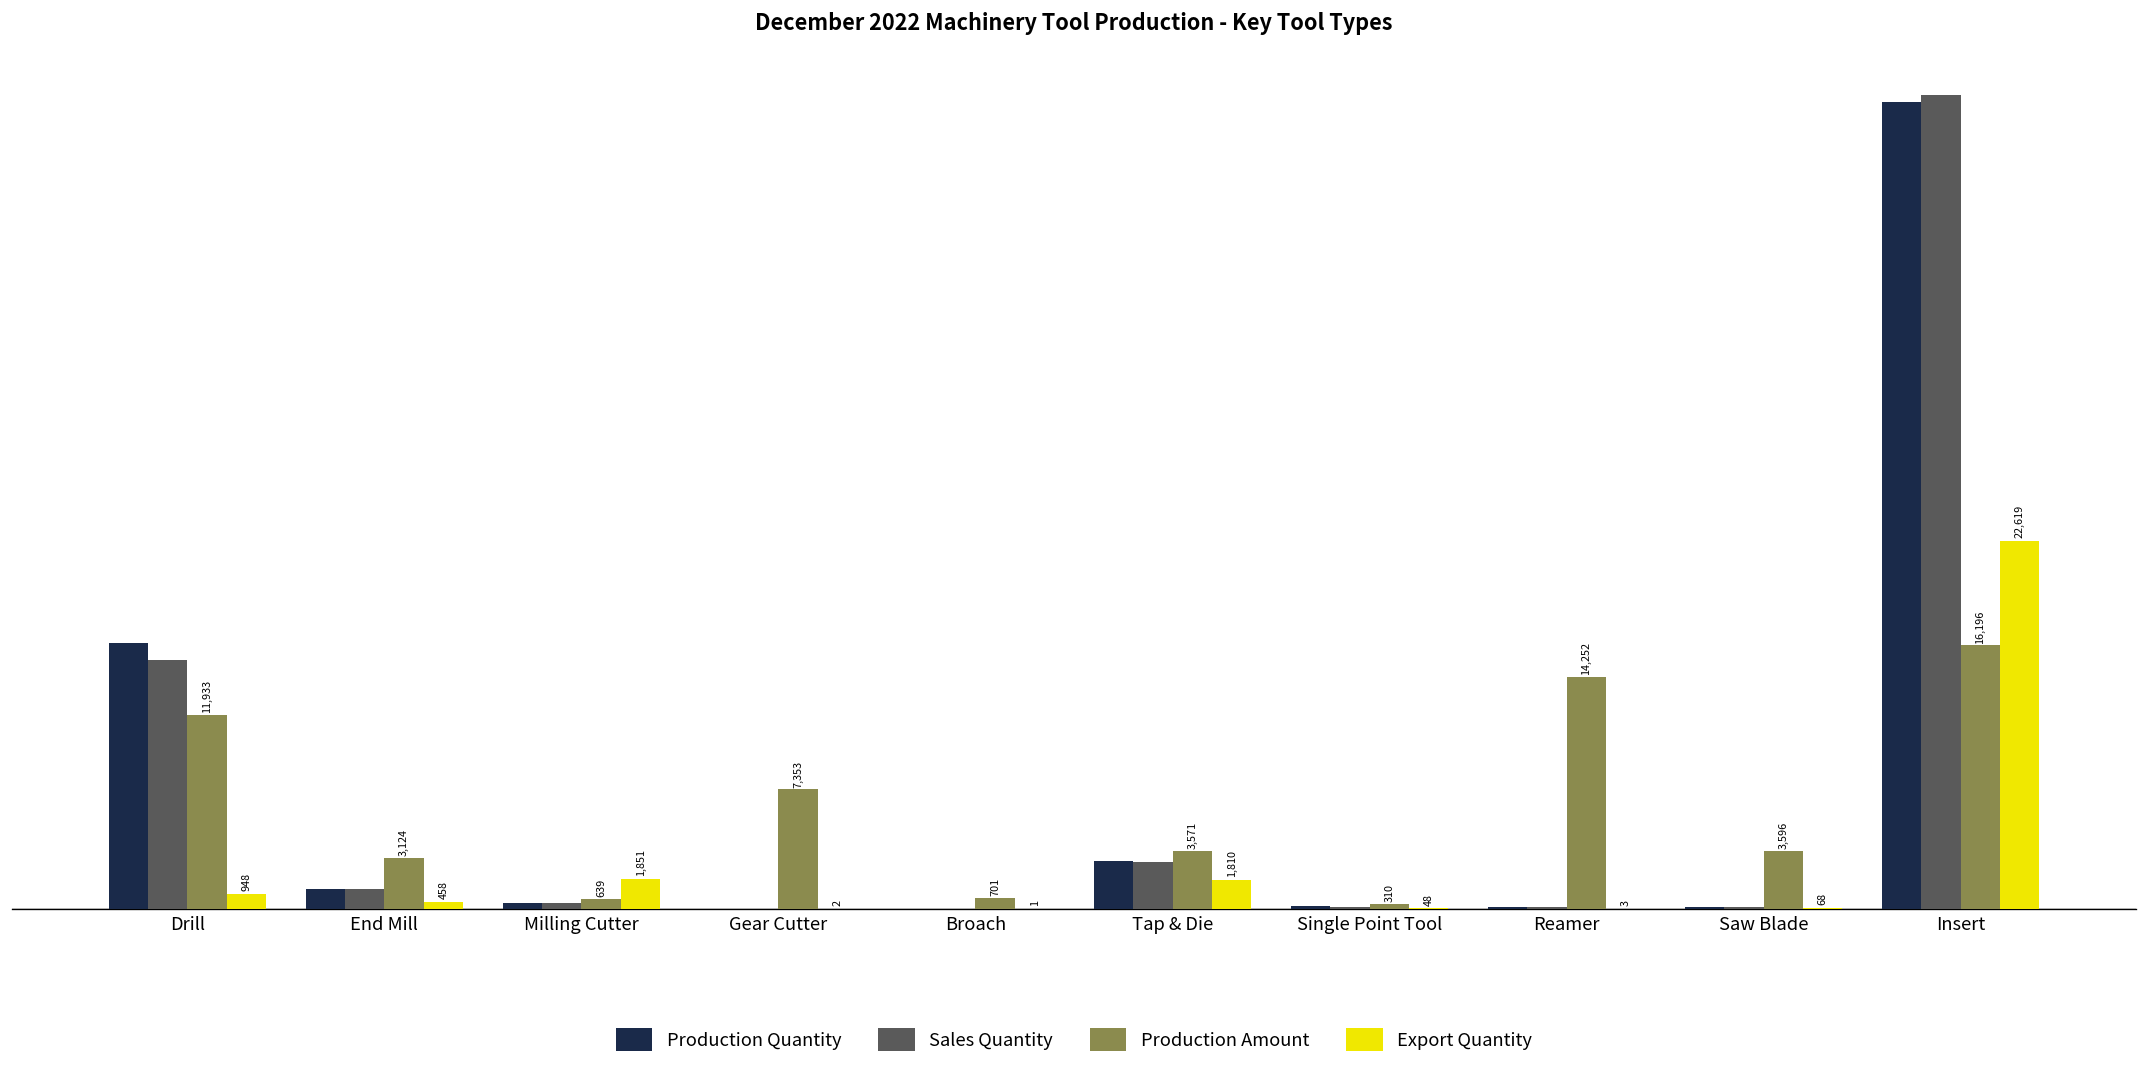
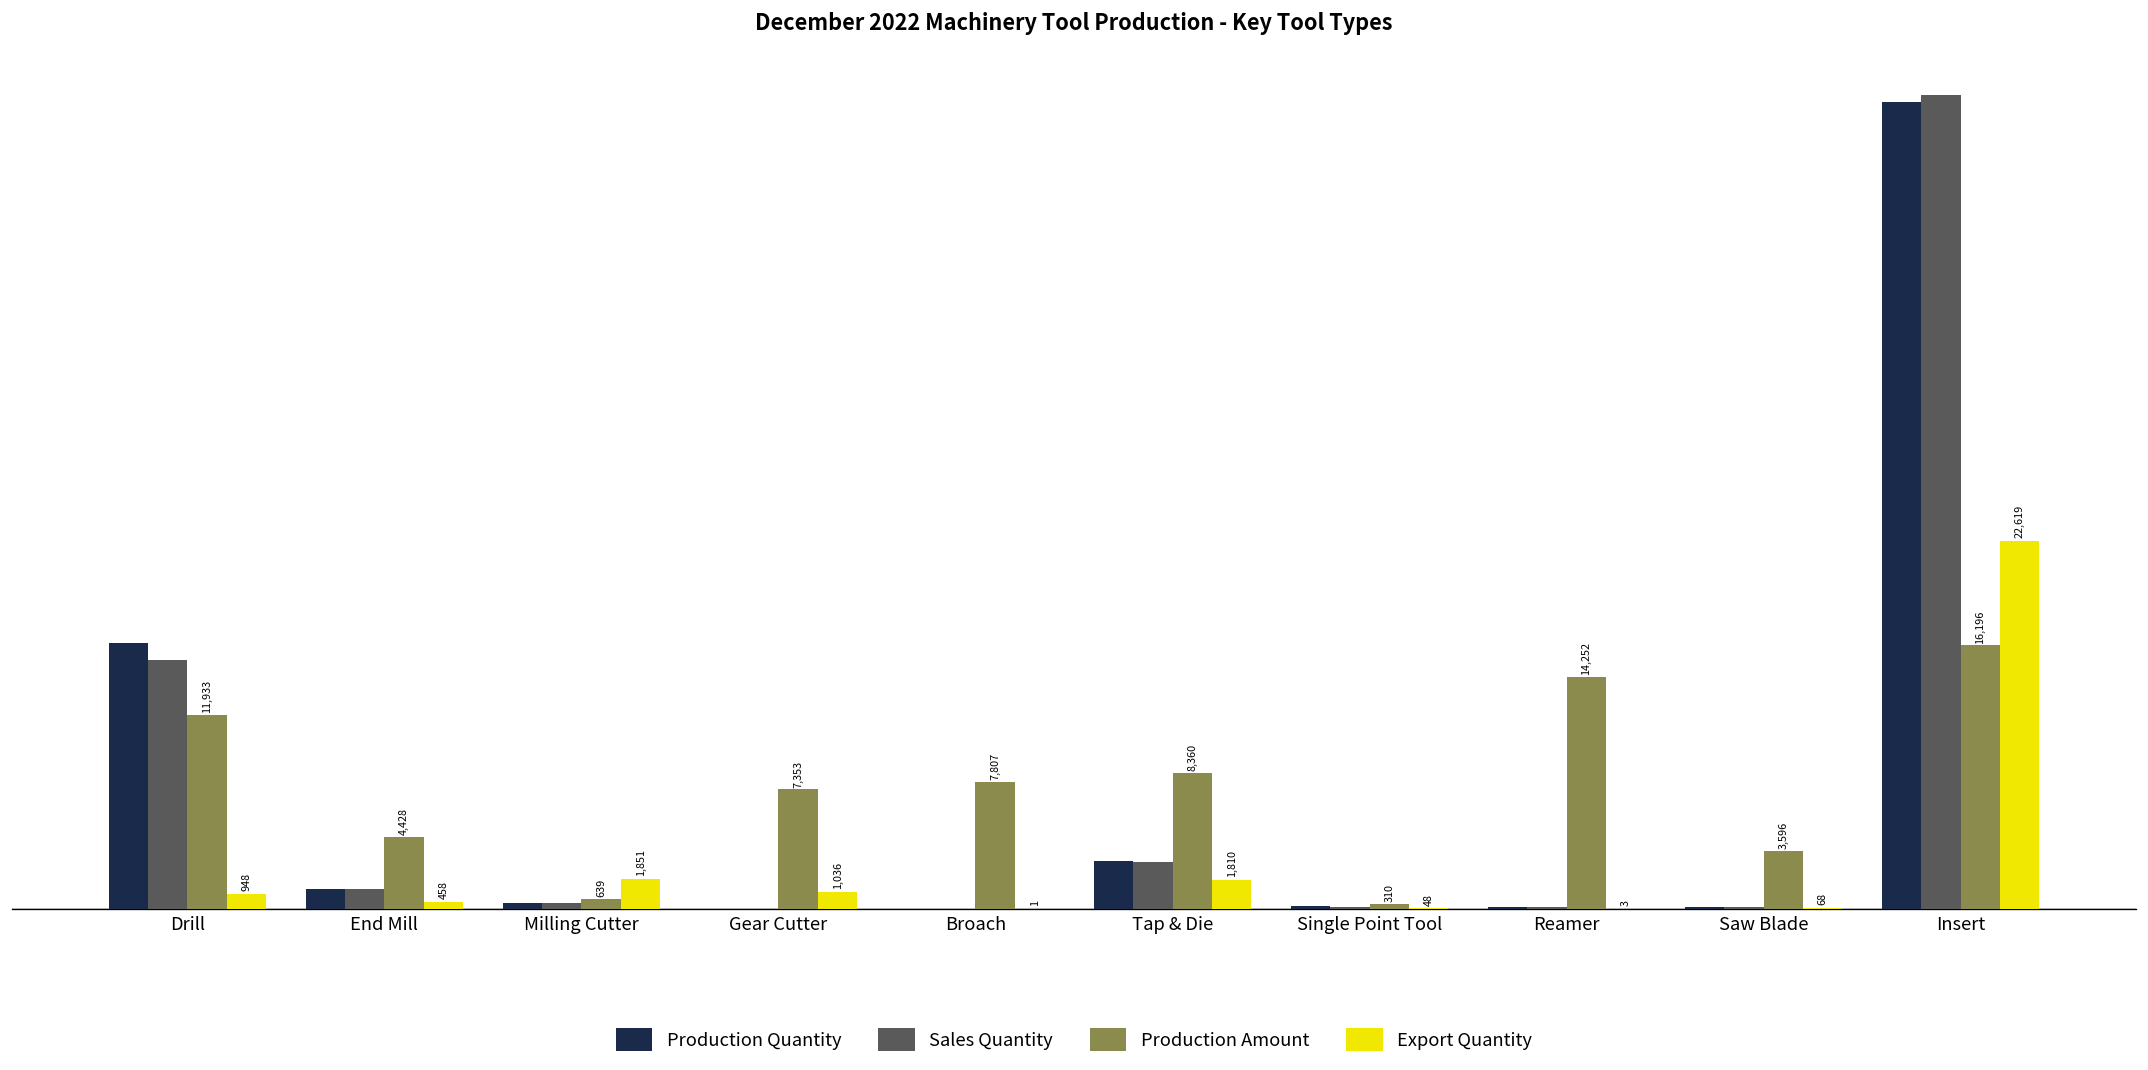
  {
    "Production Amount": {
      "Drill": "11,933",
-     "End Mill": "3,124",
+     "End Mill": "4,428",
      "Milling Cutter": "639",
      "Gear Cutter": "7,353",
-     "Broach": "701",
-     "Tap & Die": "3,571",
+     "Broach": "7,807",
+     "Tap & Die": "8,360",
      "Single Point Tool": "310",
      "Reamer": "14,252",
      "Saw Blade": "3,596",
      "Insert": "16,196"
    },
    "Export Quantity": {
      "Drill": "948",
      "End Mill": "458",
      "Milling Cutter": "1,851",
-     "Gear Cutter": "2",
+     "Gear Cutter": "1,036",
      "Broach": "1",
      "Tap & Die": "1,810",
      "Single Point Tool": "48",
      "Reamer": "3",
      "Saw Blade": "68",
      "Insert": "22,619"
    }
  }
